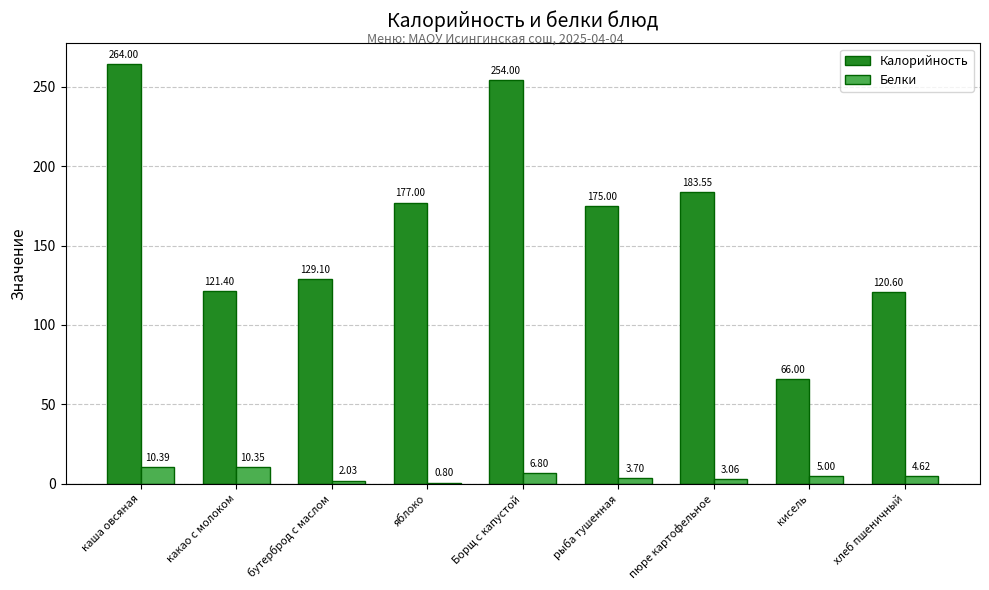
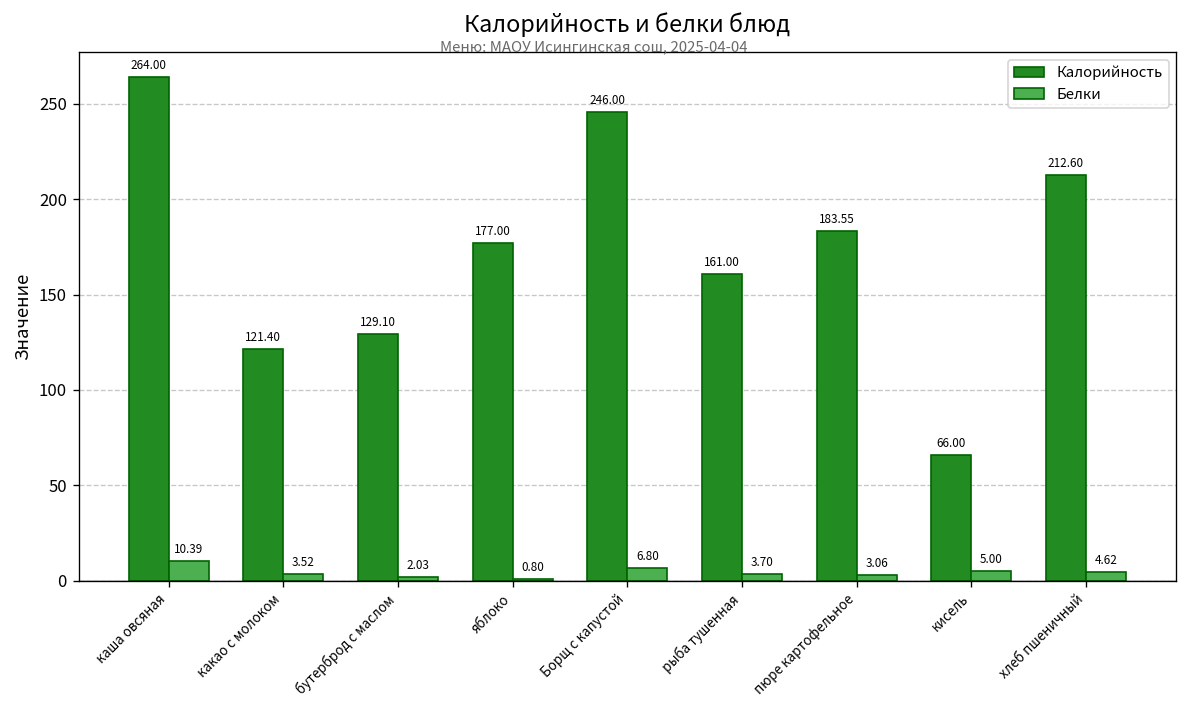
  {
    "Калорийность": {
      "каша овсяная": 264.00,
      "какао с молоком": 121.40,
      "бутерброд с маслом": 129.10,
      "яблоко": 177.00,
-     "Борщ с капустой": 254.00,
-     "рыба тушенная": 175.00,
+     "Борщ с капустой": 246.00,
+     "рыба тушенная": 161.00,
      "пюре картофельное": 183.55,
      "кисель": 66.00,
-     "хлеб пшеничный": 120.60
+     "хлеб пшеничный": 212.60
    },
    "Белки": {
      "каша овсяная": 10.39,
-     "какао с молоком": 10.35,
+     "какао с молоком": 3.52,
      "бутерброд с маслом": 2.03,
      "яблоко": 0.80,
      "Борщ с капустой": 6.80,
      "рыба тушенная": 3.70,
      "пюре картофельное": 3.06,
      "кисель": 5.00,
      "хлеб пшеничный": 4.62
    }
  }
